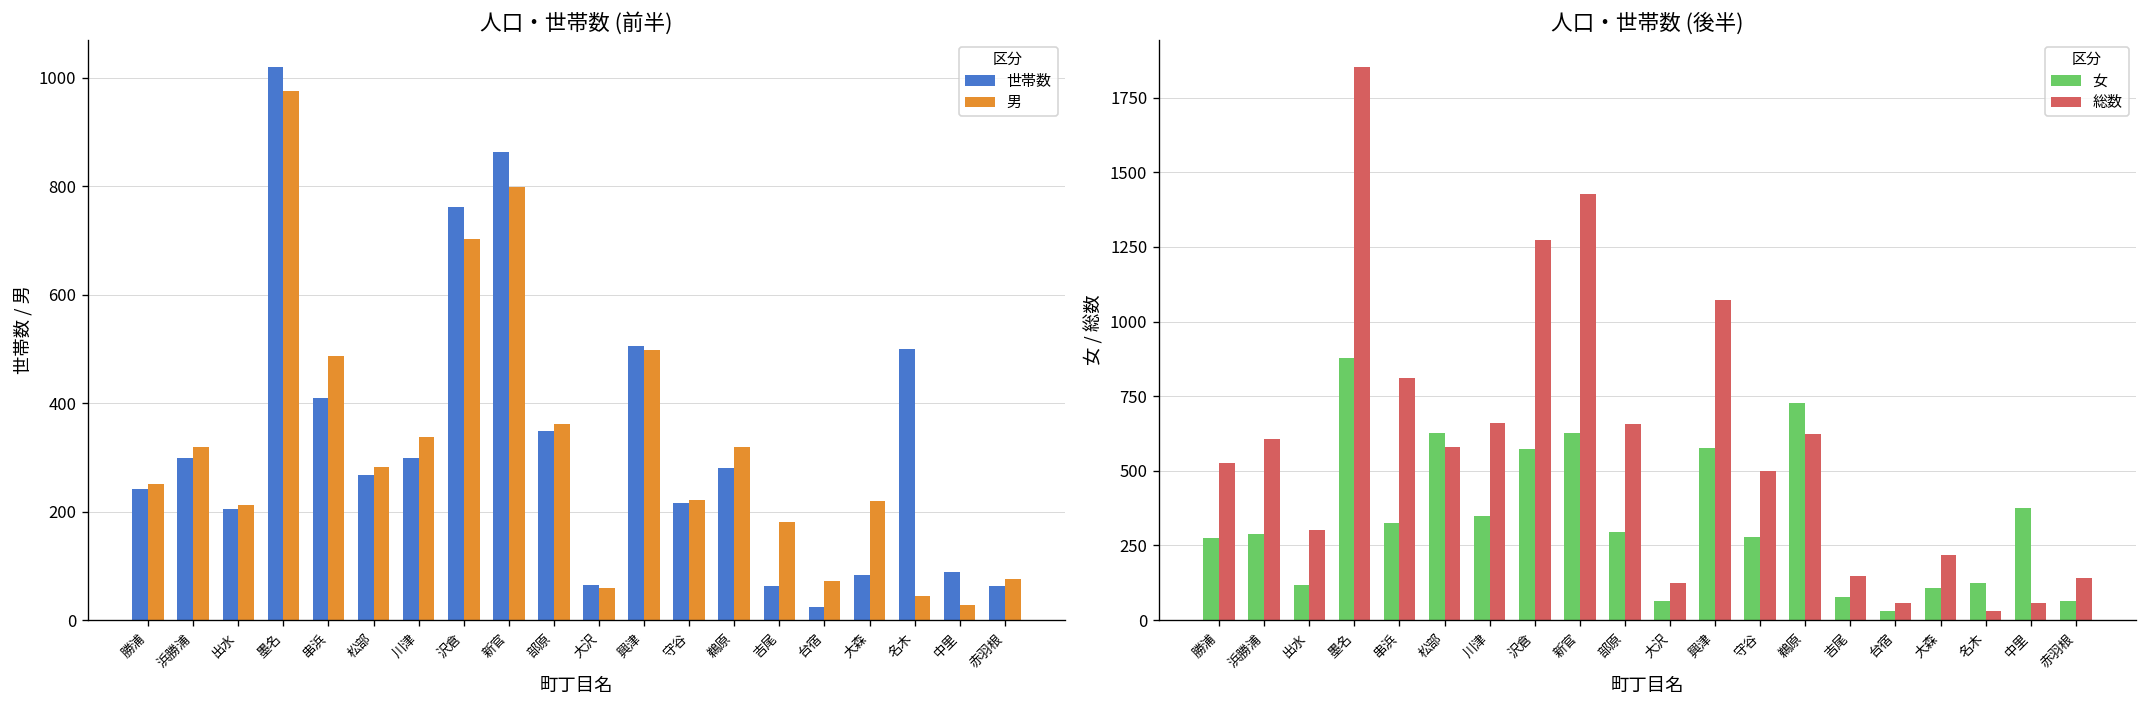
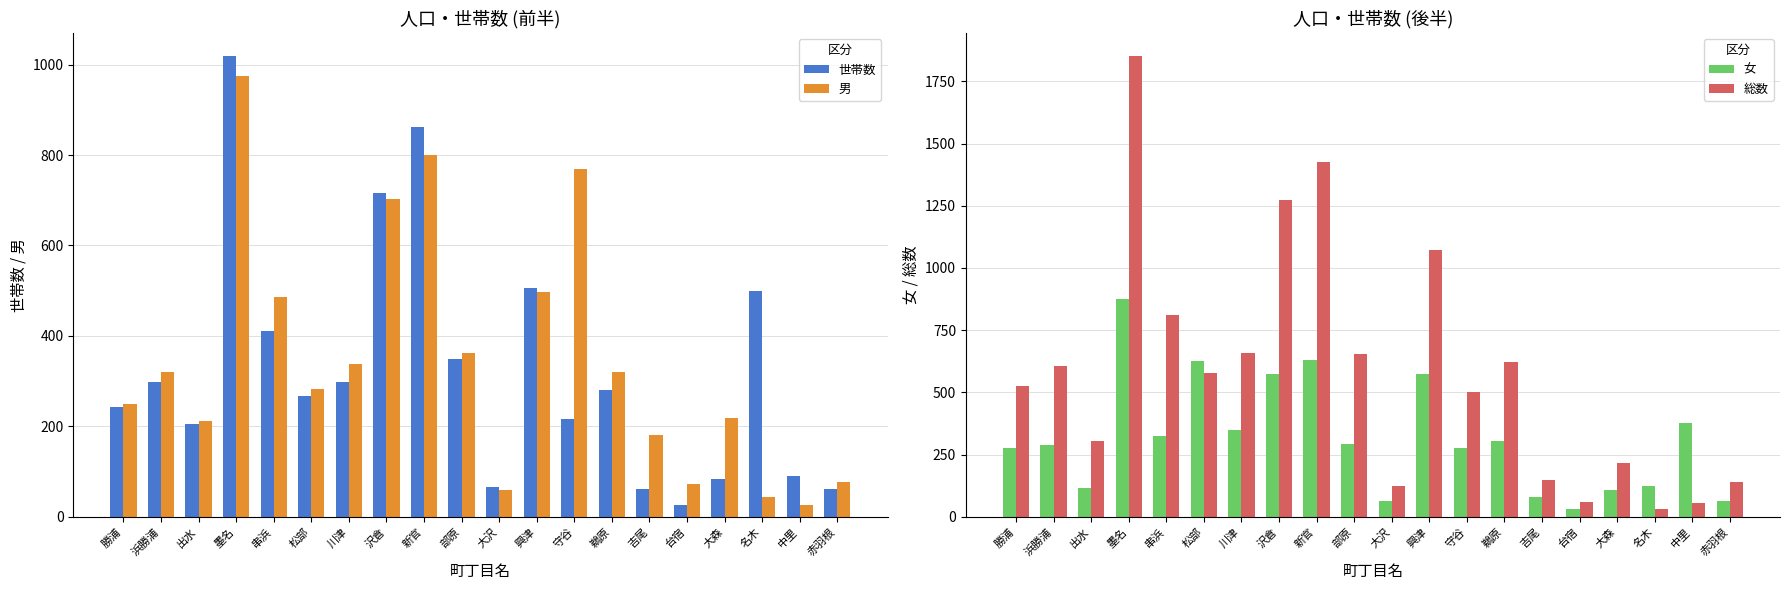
  {
    "人口・世帯数 (前半)": {
      "世帯数": {
        "勝浦": 240,
        "浜勝浦": 300,
        "出水": 200,
        "墨名": 1020,
        "串浜": 410,
        "松部": 270,
        "川津": 300,
-       "沢倉": 760,
+       "沢倉": 720,
        "新官": 860,
        "部原": 350,
        "大沢": 70,
        "興津": 510,
        "守谷": 220,
        "鵜原": 280,
        "吉尾": 60,
        "台宿": 30,
        "大森": 80,
        "名木": 500,
        "中里": 90,
        "赤羽根": 60
      },
      "男": {
        "勝浦": 250,
        "浜勝浦": 320,
        "出水": 210,
        "墨名": 980,
        "串浜": 490,
        "松部": 280,
        "川津": 340,
        "沢倉": 700,
        "新官": 800,
        "部原": 360,
        "大沢": 60,
        "興津": 500,
-       "守谷": 220,
+       "守谷": 770,
        "鵜原": 320,
        "吉尾": 180,
        "台宿": 70,
        "大森": 220,
        "名木": 40,
        "中里": 30,
        "赤羽根": 80
      }
    },
    "人口・世帯数 (後半)": {
      "女": {
        "勝浦": 280,
        "浜勝浦": 290,
        "出水": 120,
        "墨名": 880,
        "串浜": 330,
        "松部": 630,
        "川津": 350,
        "沢倉": 570,
        "新官": 630,
        "部原": 290,
        "大沢": 60,
        "興津": 580,
        "守谷": 280,
-       "鵜原": 730,
+       "鵜原": 300,
        "吉尾": 80,
        "台宿": 30,
        "大森": 110,
        "名木": 120,
        "中里": 380,
        "赤羽根": 70
      },
      "総数": {
        "勝浦": 530,
        "浜勝浦": 610,
        "出水": 300,
        "墨名": 1850,
        "串浜": 810,
        "松部": 580,
        "川津": 660,
        "沢倉": 1270,
        "新官": 1430,
        "部原": 660,
        "大沢": 120,
        "興津": 1070,
        "守谷": 500,
        "鵜原": 620,
        "吉尾": 150,
        "台宿": 60,
        "大森": 220,
        "名木": 30,
        "中里": 60,
        "赤羽根": 140
      }
    }
  }
